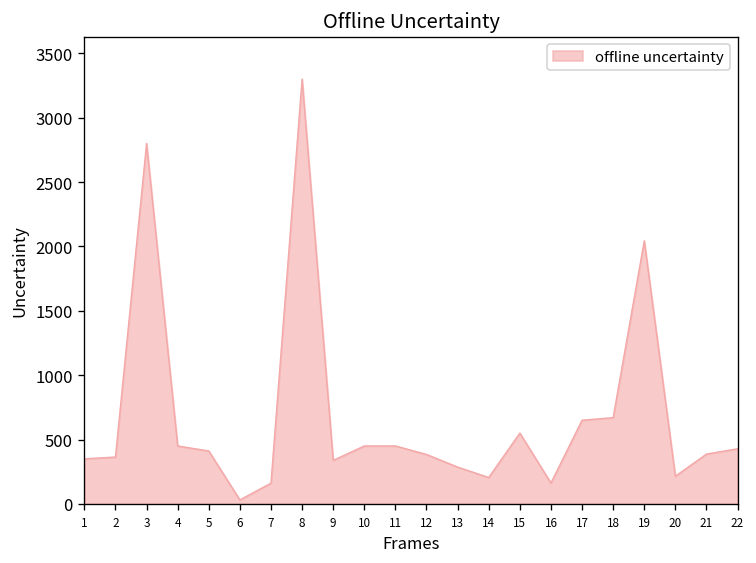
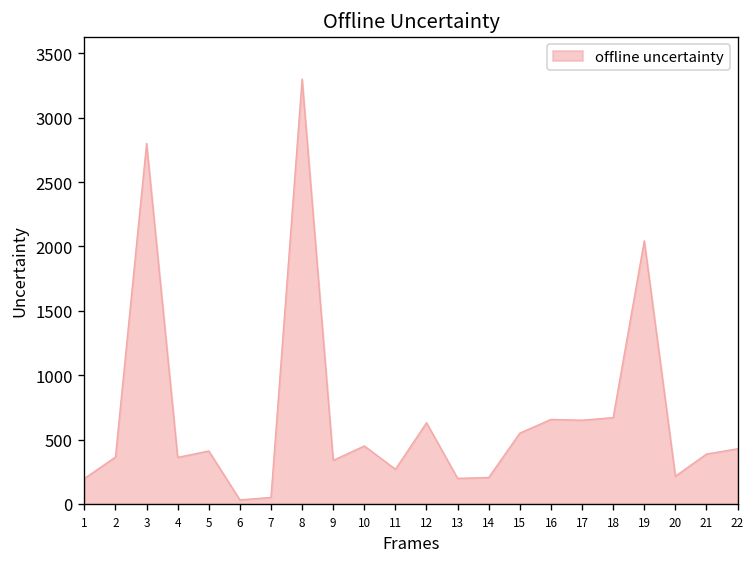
  {
-   "1": 350,
+   "1": 200,
    "2": 360,
    "3": 2800,
-   "4": 450,
+   "4": 360,
    "5": 410,
    "6": 30,
-   "7": 160,
+   "7": 50,
    "8": 3300,
    "9": 340,
    "10": 450,
-   "11": 450,
-   "12": 380,
-   "13": 290,
+   "11": 270,
+   "12": 630,
+   "13": 200,
    "14": 210,
    "15": 550,
-   "16": 160,
+   "16": 660,
    "17": 650,
    "18": 670,
    "19": 2040,
    "20": 220,
    "21": 390,
    "22": 430
  }
